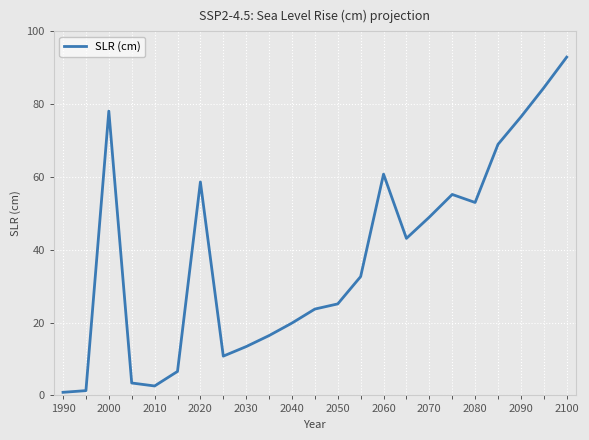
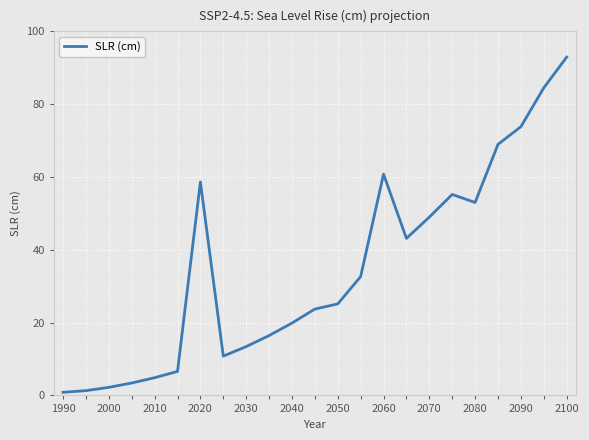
  {
    "1990": 1,
-   "2000": 78,
-   "2010": 3,
+   "2000": 2,
+   "2010": 5,
    "2020": 59,
    "2030": 13,
    "2040": 20,
    "2050": 25,
    "2060": 61,
    "2070": 49,
    "2080": 53,
-   "2090": 76,
+   "2090": 74,
    "2100": 93
  }
